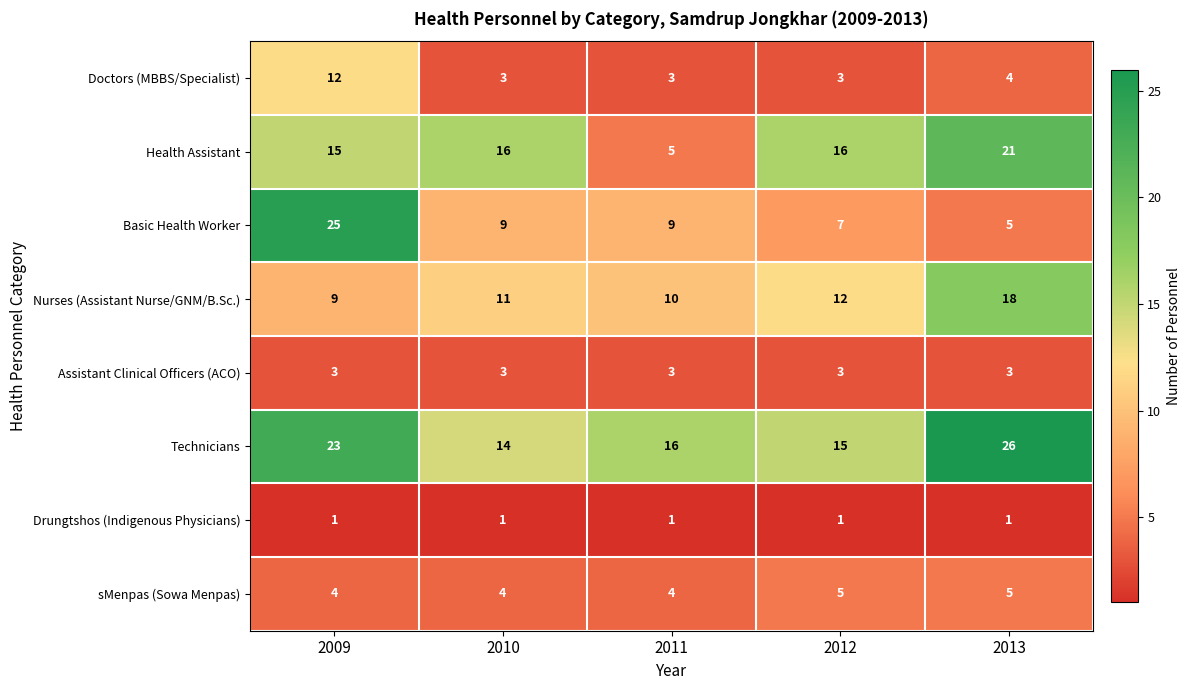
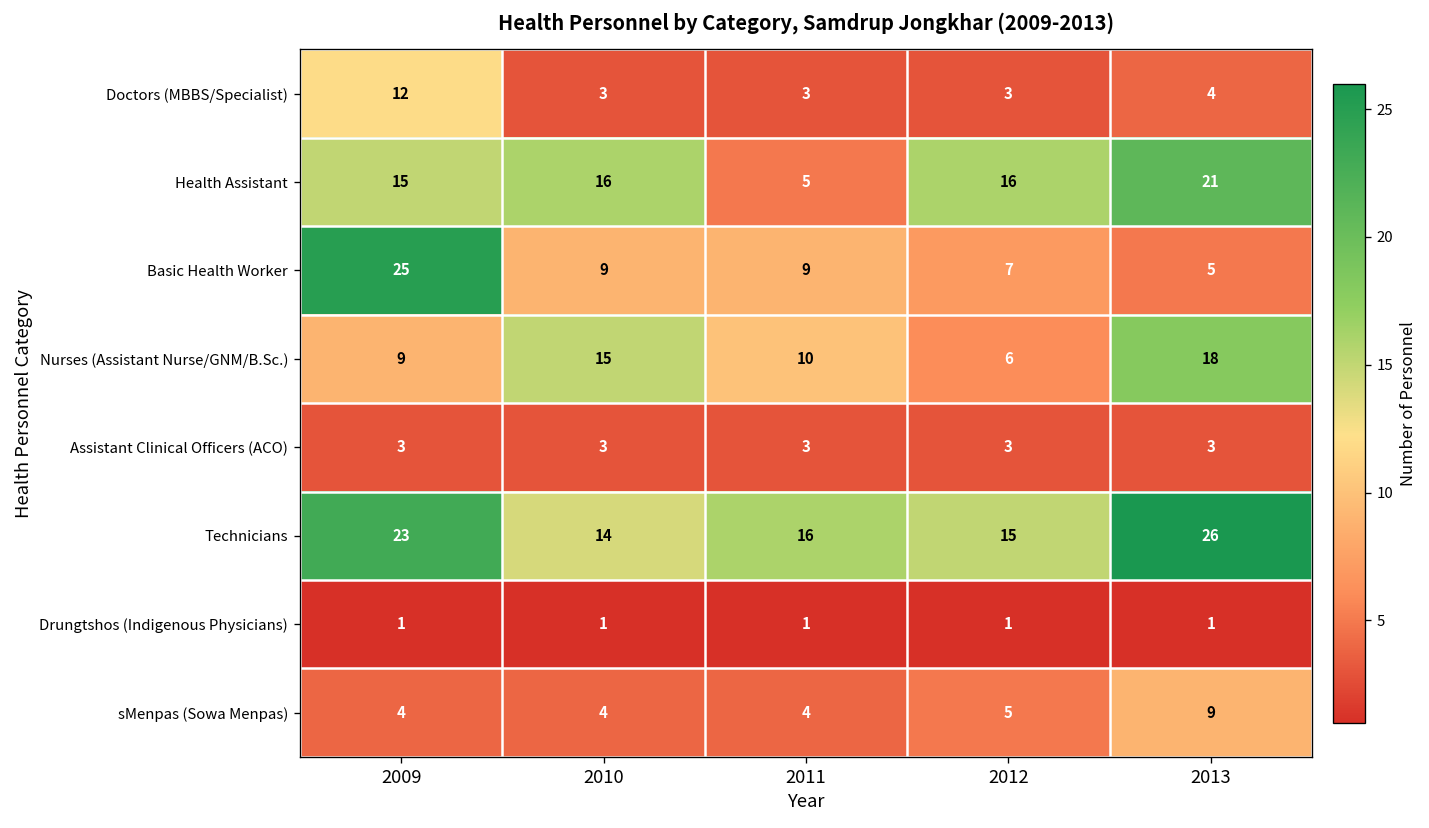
  {
    "Doctors (MBBS/Specialist)": {
      "2009": 12,
      "2010": 3,
      "2011": 3,
      "2012": 3,
      "2013": 4
    },
    "Health Assistant": {
      "2009": 15,
      "2010": 16,
      "2011": 5,
      "2012": 16,
      "2013": 21
    },
    "Basic Health Worker": {
      "2009": 25,
      "2010": 9,
      "2011": 9,
      "2012": 7,
      "2013": 5
    },
    "Nurses (Assistant Nurse/GNM/B.Sc.)": {
      "2009": 9,
-     "2010": 11,
+     "2010": 15,
      "2011": 10,
-     "2012": 12,
+     "2012": 6,
      "2013": 18
    },
    "Assistant Clinical Officers (ACO)": {
      "2009": 3,
      "2010": 3,
      "2011": 3,
      "2012": 3,
      "2013": 3
    },
    "Technicians": {
      "2009": 23,
      "2010": 14,
      "2011": 16,
      "2012": 15,
      "2013": 26
    },
    "Drungtshos (Indigenous Physicians)": {
      "2009": 1,
      "2010": 1,
      "2011": 1,
      "2012": 1,
      "2013": 1
    },
    "sMenpas (Sowa Menpas)": {
      "2009": 4,
      "2010": 4,
      "2011": 4,
      "2012": 5,
-     "2013": 5
+     "2013": 9
    }
  }
